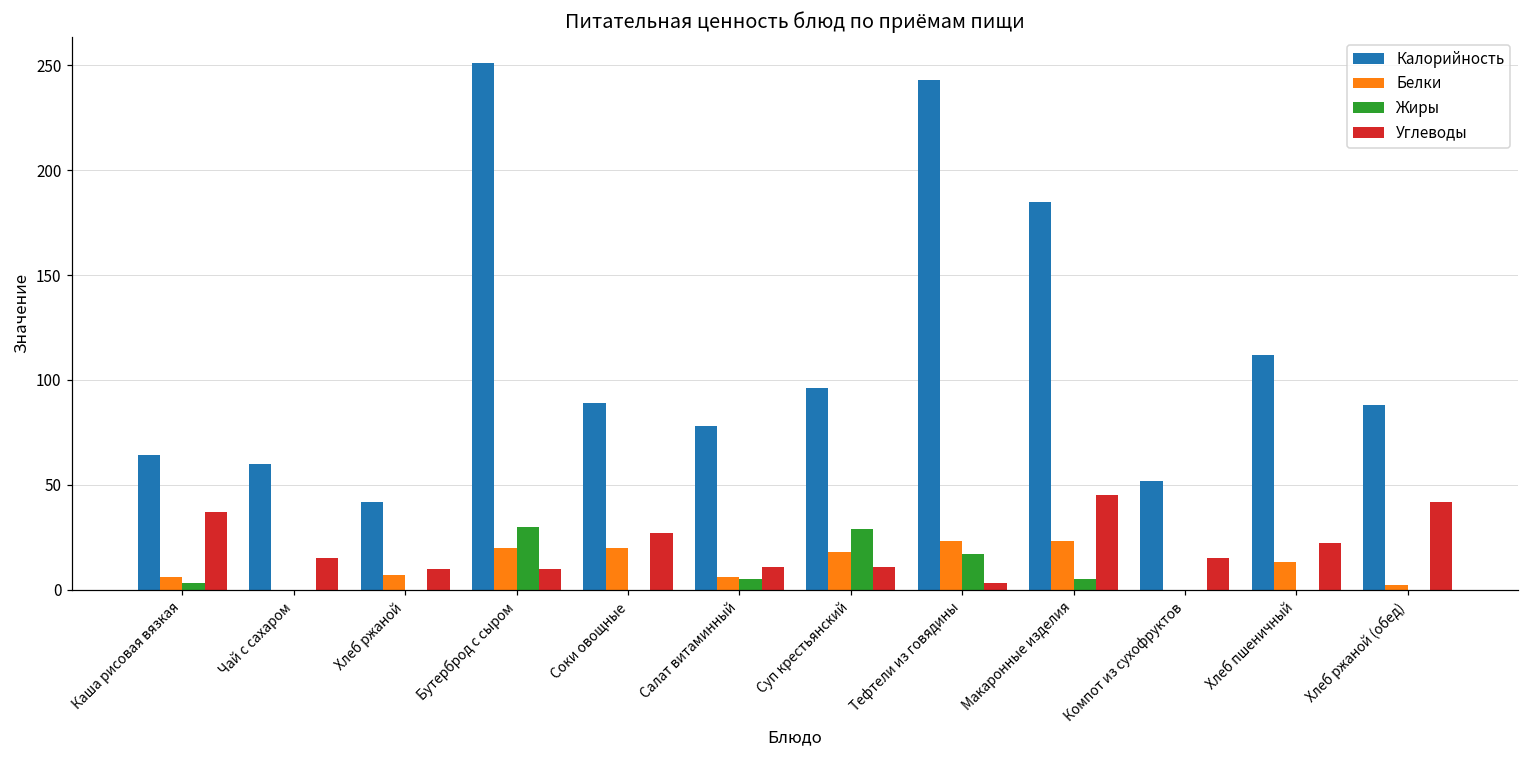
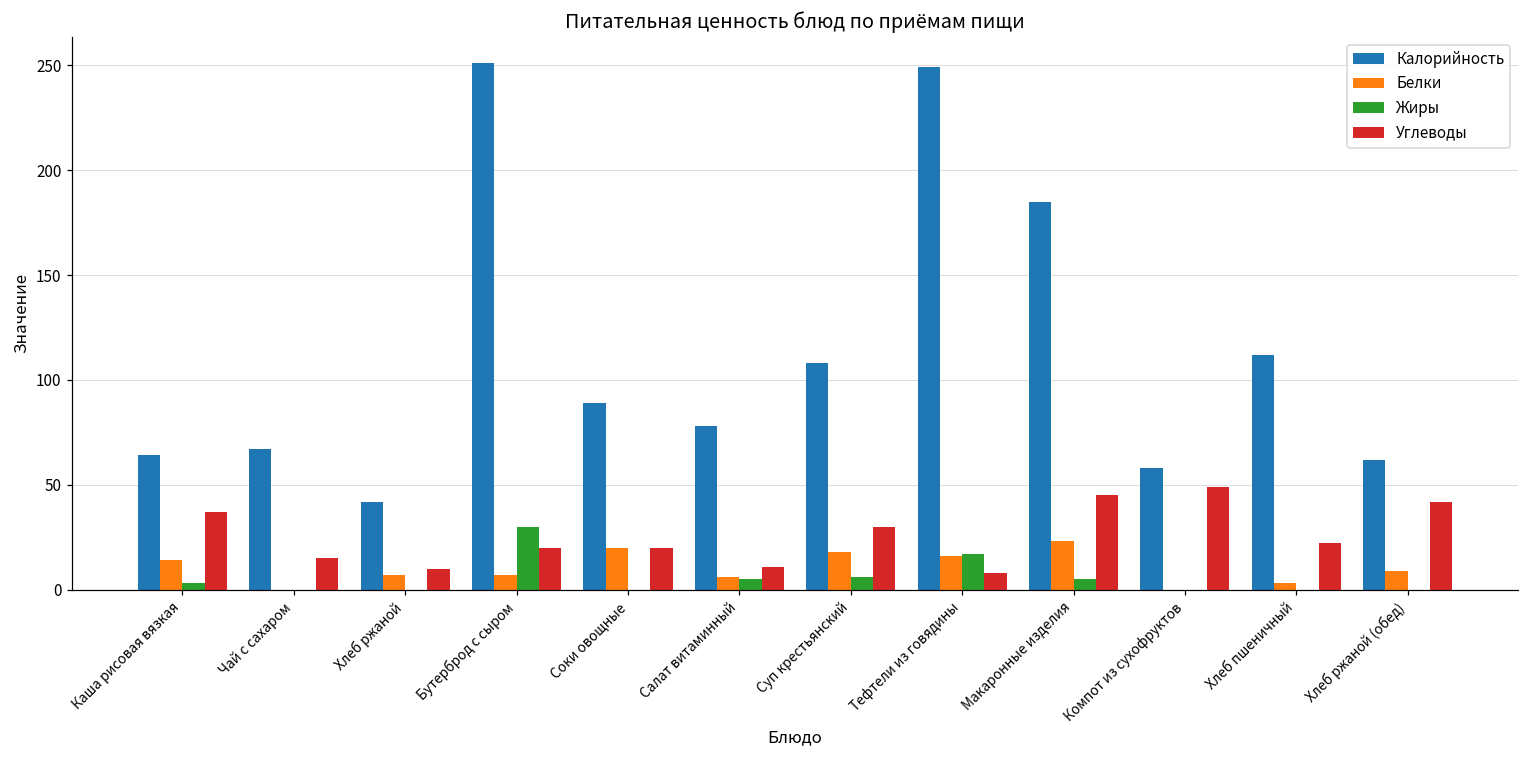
  {
    "Калорийность": {
      "Каша рисовая вязкая": 64,
-     "Чай с сахаром": 60,
+     "Чай с сахаром": 67,
      "Хлеб ржаной": 42,
      "Бутерброд с сыром": 251,
      "Соки овощные": 89,
      "Салат витаминный": 78,
-     "Суп крестьянский": 96,
-     "Тефтели из говядины": 243,
+     "Суп крестьянский": 108,
+     "Тефтели из говядины": 249,
      "Макаронные изделия": 185,
-     "Компот из сухофруктов": 52,
+     "Компот из сухофруктов": 58,
      "Хлеб пшеничный": 112,
-     "Хлеб ржаной (обед)": 88
+     "Хлеб ржаной (обед)": 62
    },
    "Белки": {
-     "Каша рисовая вязкая": 6,
+     "Каша рисовая вязкая": 14,
      "Чай с сахаром": 0,
      "Хлеб ржаной": 7,
-     "Бутерброд с сыром": 20,
+     "Бутерброд с сыром": 7,
      "Соки овощные": 20,
      "Салат витаминный": 6,
      "Суп крестьянский": 18,
-     "Тефтели из говядины": 23,
+     "Тефтели из говядины": 16,
      "Макаронные изделия": 23,
      "Компот из сухофруктов": 0,
-     "Хлеб пшеничный": 13,
-     "Хлеб ржаной (обед)": 2
+     "Хлеб пшеничный": 3,
+     "Хлеб ржаной (обед)": 9
    },
    "Жиры": {
      "Каша рисовая вязкая": 3,
      "Чай с сахаром": 0,
      "Хлеб ржаной": 0,
      "Бутерброд с сыром": 30,
      "Соки овощные": 0,
      "Салат витаминный": 5,
-     "Суп крестьянский": 29,
+     "Суп крестьянский": 6,
      "Тефтели из говядины": 17,
      "Макаронные изделия": 5,
      "Компот из сухофруктов": 0,
      "Хлеб пшеничный": 0,
      "Хлеб ржаной (обед)": 0
    },
    "Углеводы": {
      "Каша рисовая вязкая": 37,
      "Чай с сахаром": 15,
      "Хлеб ржаной": 10,
-     "Бутерброд с сыром": 10,
-     "Соки овощные": 27,
+     "Бутерброд с сыром": 20,
+     "Соки овощные": 20,
      "Салат витаминный": 11,
-     "Суп крестьянский": 11,
-     "Тефтели из говядины": 3,
+     "Суп крестьянский": 30,
+     "Тефтели из говядины": 8,
      "Макаронные изделия": 45,
-     "Компот из сухофруктов": 15,
+     "Компот из сухофруктов": 49,
      "Хлеб пшеничный": 22,
      "Хлеб ржаной (обед)": 42
    }
  }
